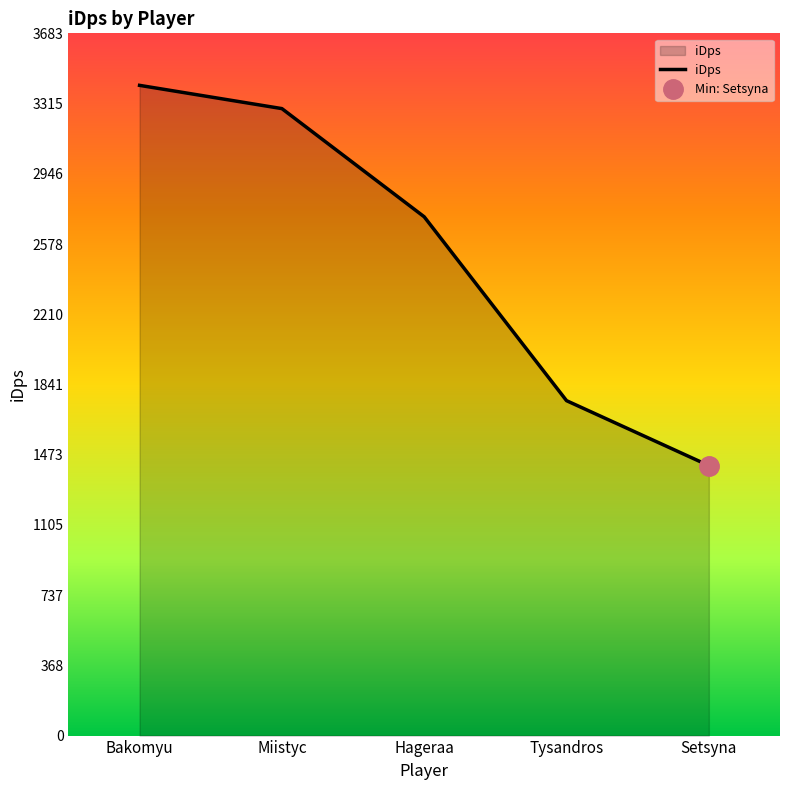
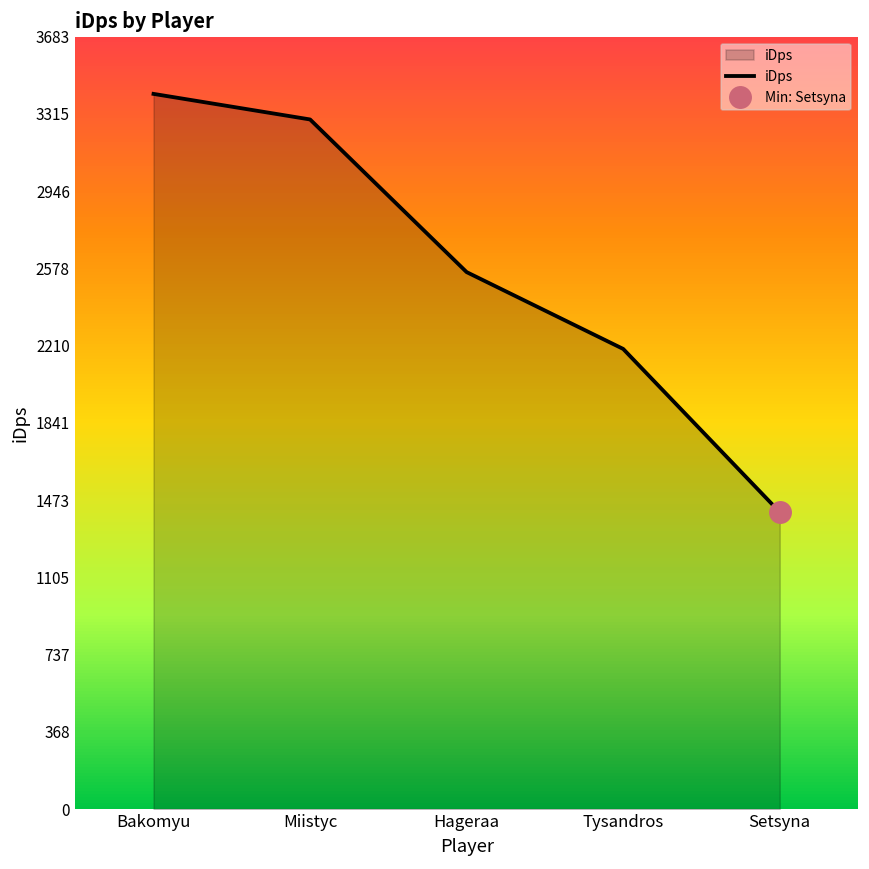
  {
    "iDps": {
      "Bakomyu": 3410,
      "Miistyc": 3290,
-     "Hageraa": 2720,
-     "Tysandros": 1760
+     "Hageraa": 2560,
+     "Tysandros": 2190
    }
  }
